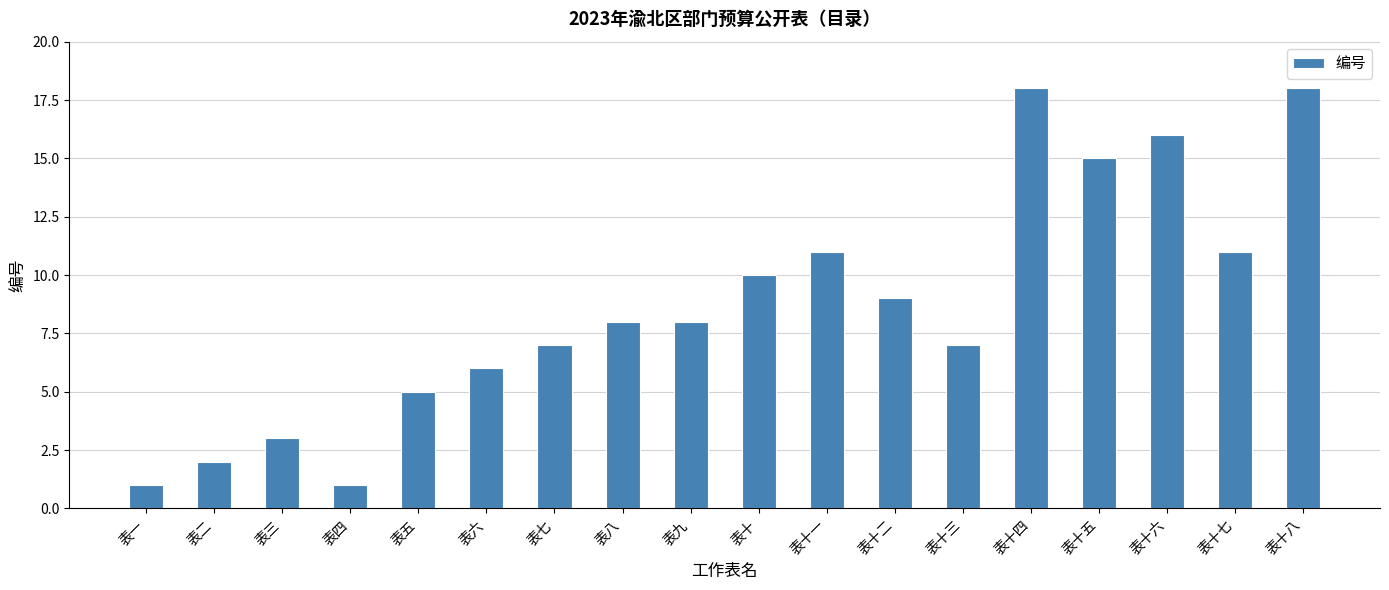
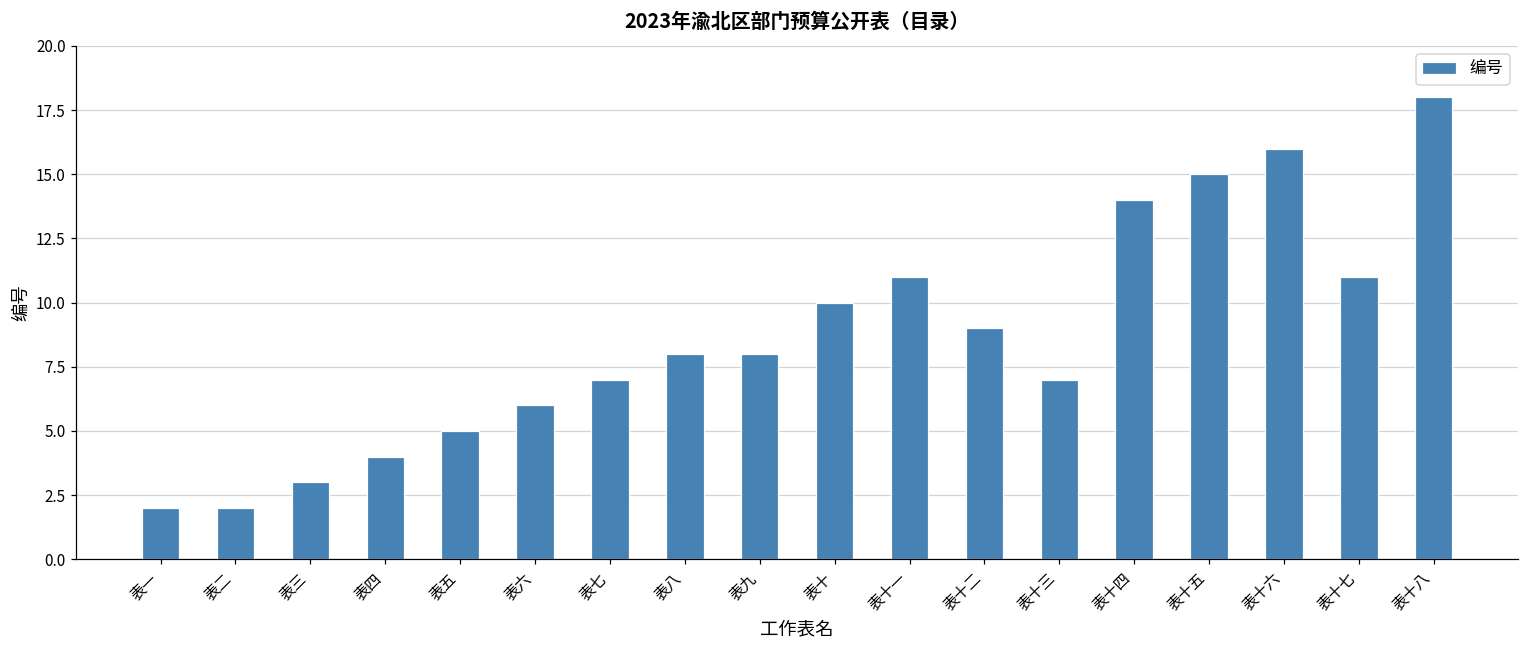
  {
-   "表一": 1,
+   "表一": 2,
    "表二": 2,
    "表三": 3,
-   "表四": 1,
+   "表四": 4,
    "表五": 5,
    "表六": 6,
    "表七": 7,
    "表八": 8,
    "表九": 8,
    "表十": 10,
    "表十一": 11,
    "表十二": 9,
    "表十三": 7,
-   "表十四": 18,
+   "表十四": 14,
    "表十五": 15,
    "表十六": 16,
    "表十七": 11,
    "表十八": 18
  }
